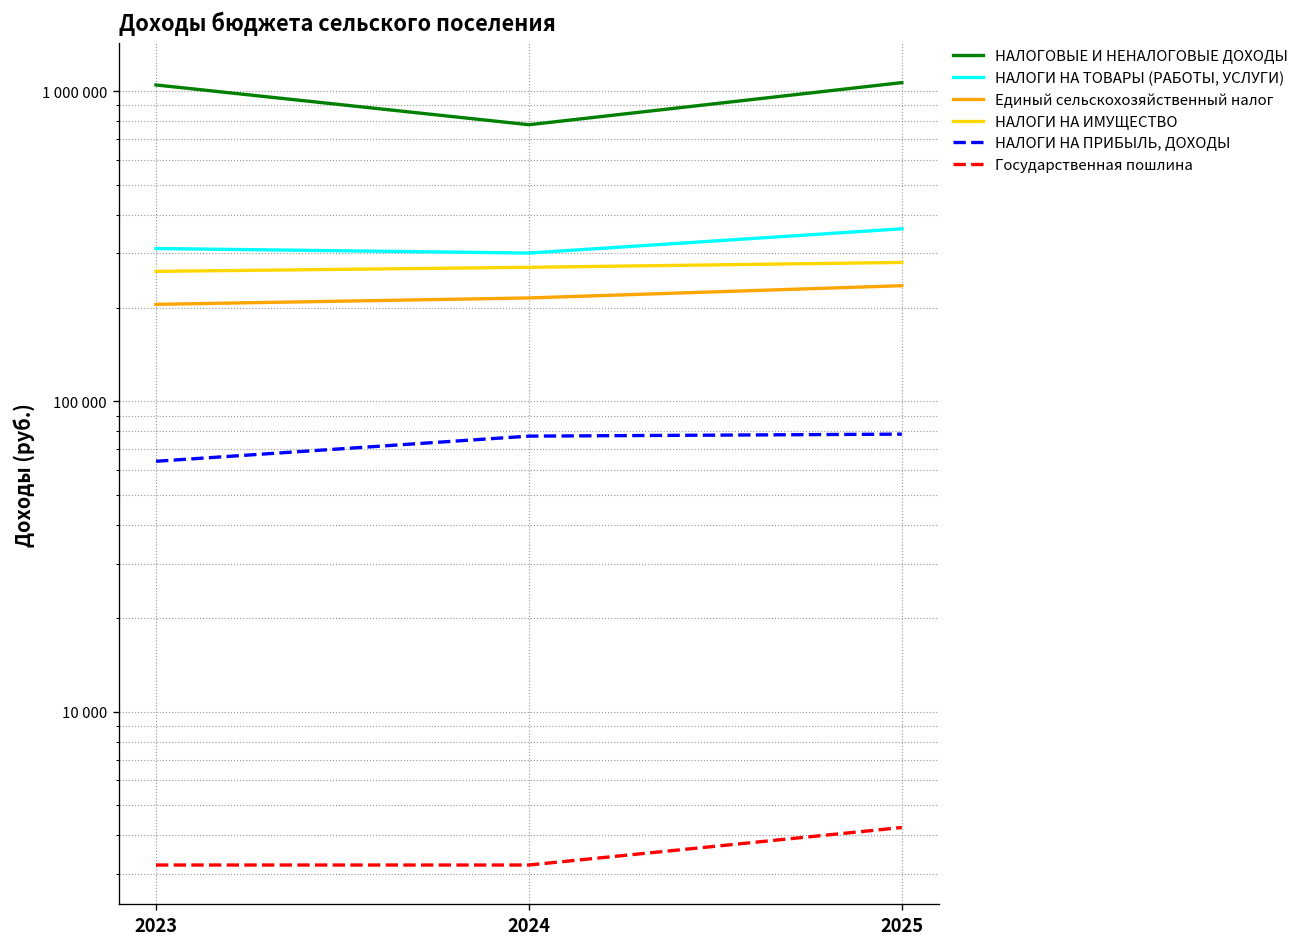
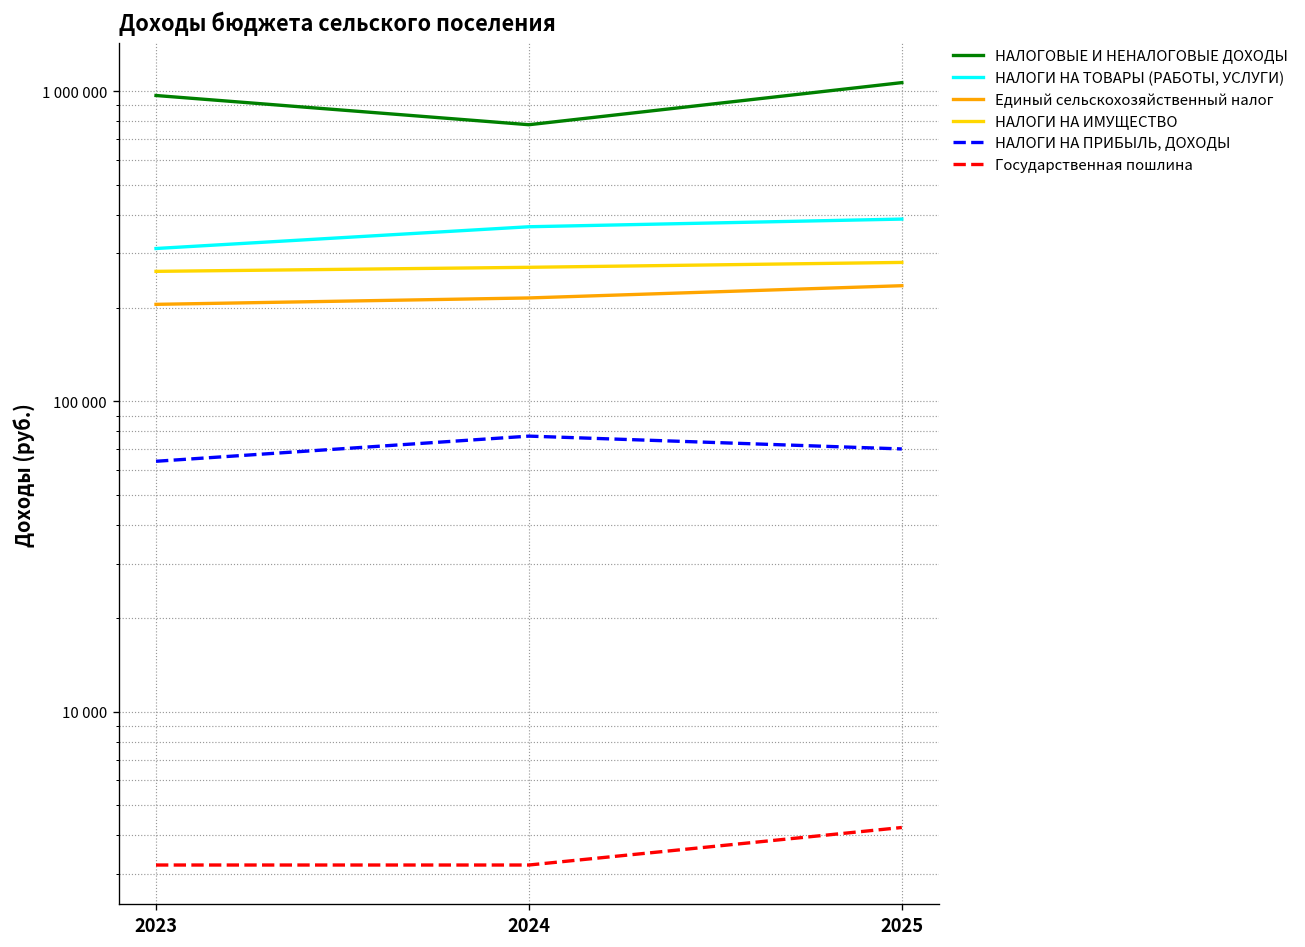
  {
    "НАЛОГОВЫЕ И НЕНАЛОГОВЫЕ ДОХОДЫ": {
-     "2023": 1050000,
+     "2023": 970000,
      "2024": 780000,
      "2025": 1070000
    },
    "НАЛОГИ НА ТОВАРЫ (РАБОТЫ, УСЛУГИ)": {
      "2023": 310000,
-     "2024": 300000,
-     "2025": 360000
+     "2024": 370000,
+     "2025": 390000
    },
    "НАЛОГИ НА ПРИБЫЛЬ, ДОХОДЫ": {
      "2023": 64000,
      "2024": 77000,
-     "2025": 78000
+     "2025": 70000
    },
    "Государственная пошлина": {
      "2023": 3200,
      "2024": 3200,
      "2025": 4200
    }
  }
